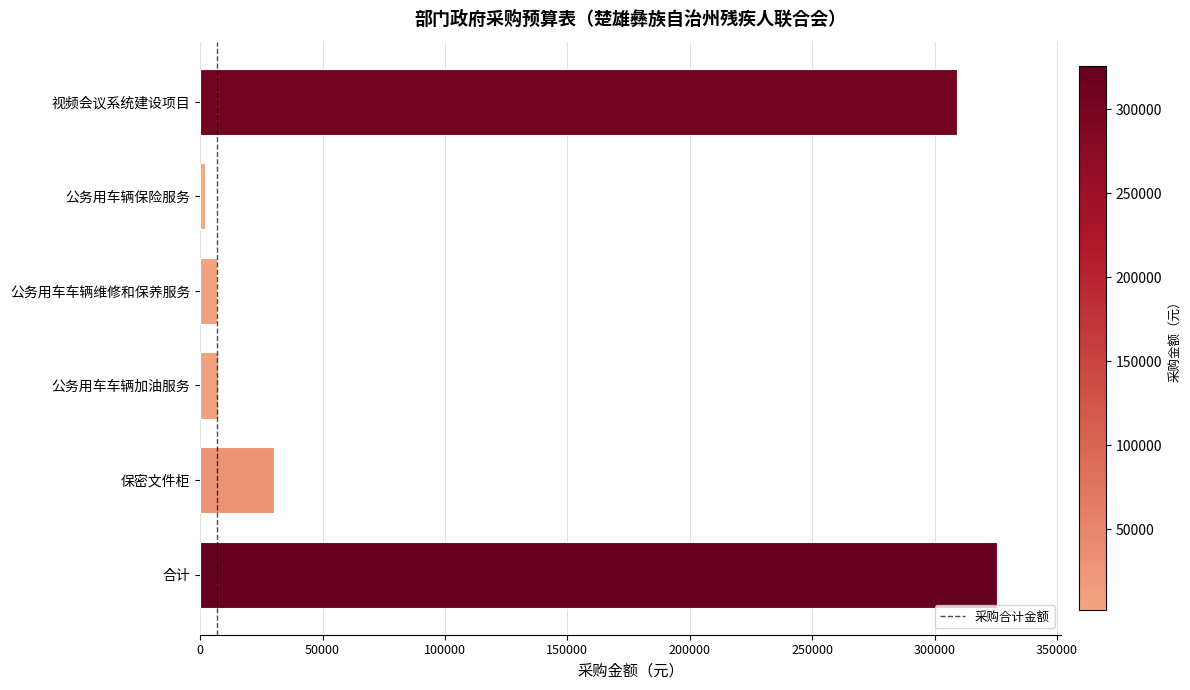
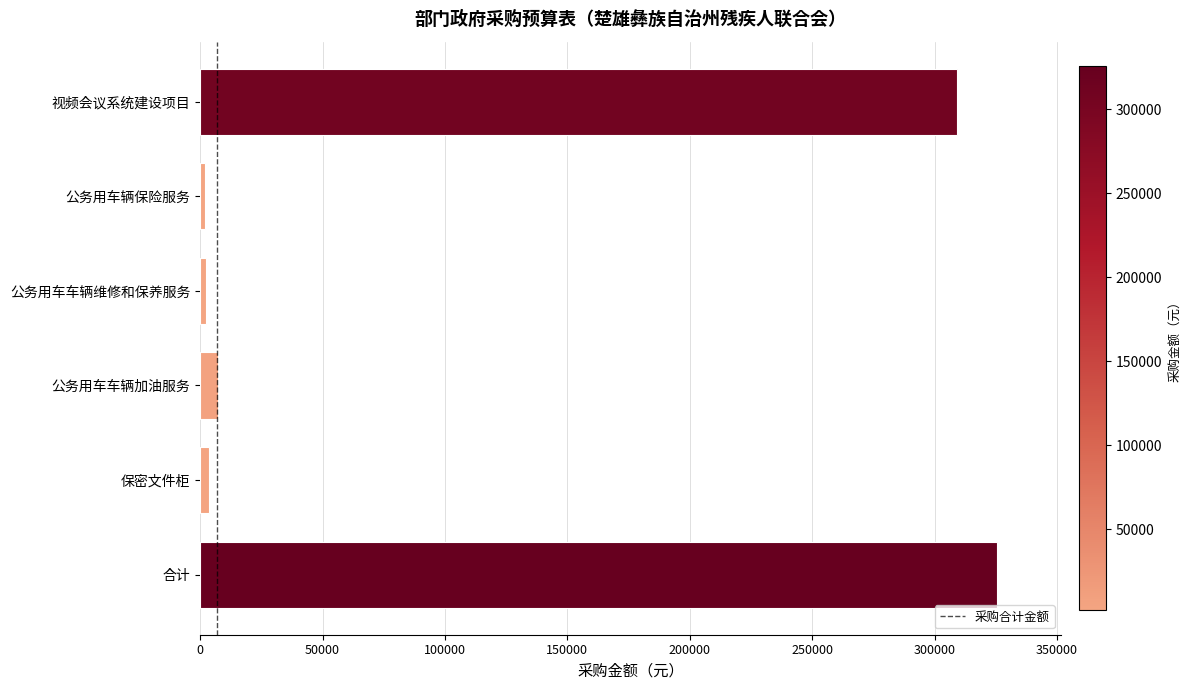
  {
    "视频会议系统建设项目": 309000,
    "公务用车辆保险服务": 2000,
-   "公务用车车辆维修和保养服务": 7000,
+   "公务用车车辆维修和保养服务": 2000,
    "公务用车车辆加油服务": 7000,
-   "保密文件柜": 30000,
+   "保密文件柜": 4000,
    "合计": 326000
  }
